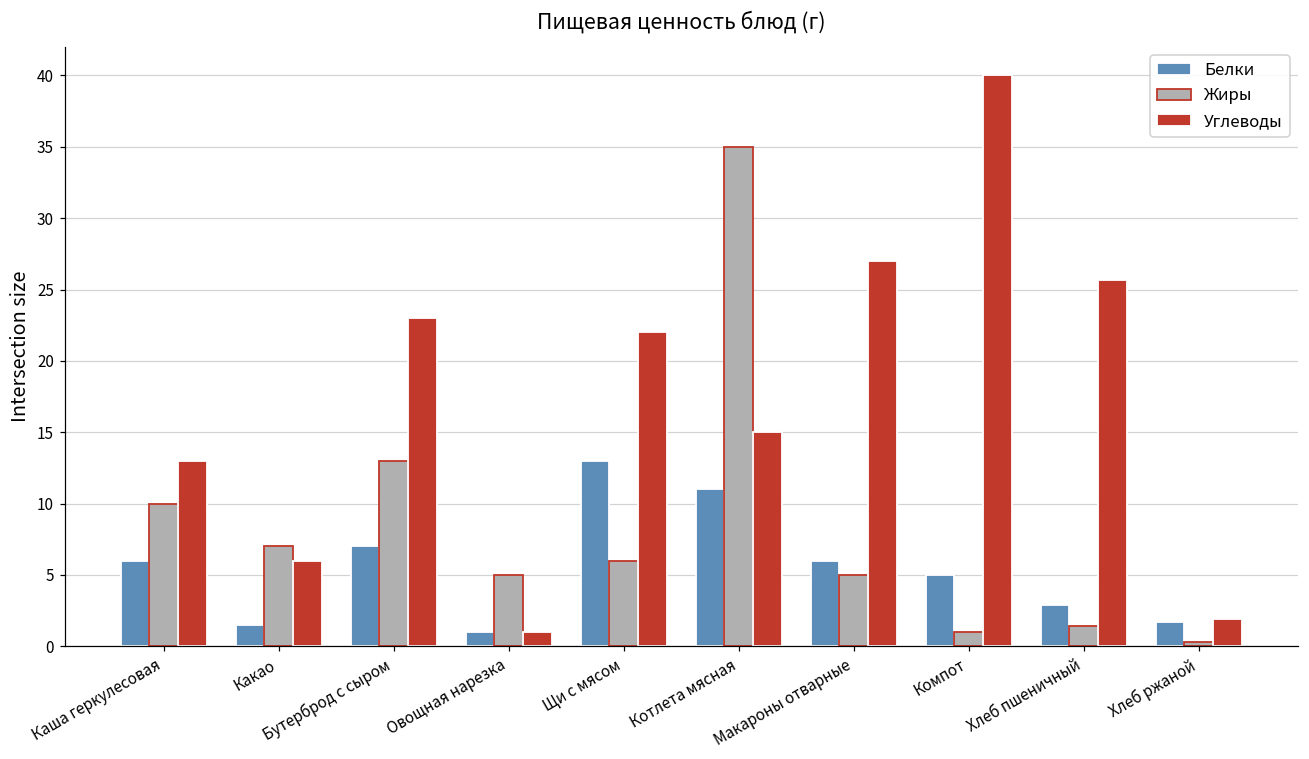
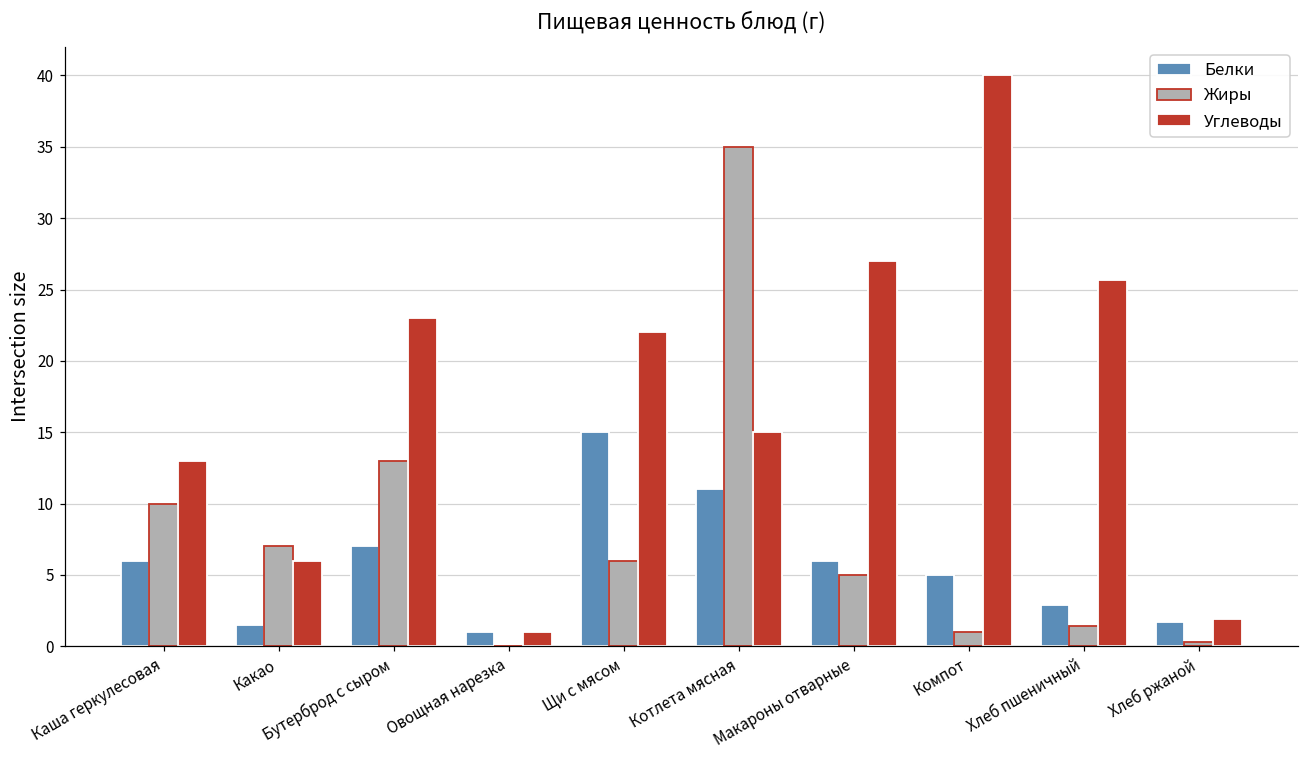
  {
    "Белки": {
      "Каша геркулесовая": 6,
      "Какао": 1.5,
      "Бутерброд с сыром": 7,
      "Овощная нарезка": 1,
-     "Щи с мясом": 13,
+     "Щи с мясом": 15,
      "Котлета мясная": 11,
      "Макароны отварные": 6,
      "Компот": 5,
      "Хлеб пшеничный": 3,
      "Хлеб ржаной": 1.7
    },
    "Жиры": {
      "Каша геркулесовая": 10,
      "Какао": 7,
      "Бутерброд с сыром": 13,
-     "Овощная нарезка": 5,
+     "Овощная нарезка": 0,
      "Щи с мясом": 6,
      "Котлета мясная": 35,
      "Макароны отварные": 5,
      "Компот": 1,
      "Хлеб пшеничный": 1.5,
      "Хлеб ржаной": 0.3
    },
    "Углеводы": {
      "Каша геркулесовая": 13,
      "Какао": 6,
      "Бутерброд с сыром": 23,
      "Овощная нарезка": 1,
      "Щи с мясом": 22,
      "Котлета мясная": 15,
      "Макароны отварные": 27,
      "Компот": 40,
      "Хлеб пшеничный": 25.7,
      "Хлеб ржаной": 2
    }
  }
